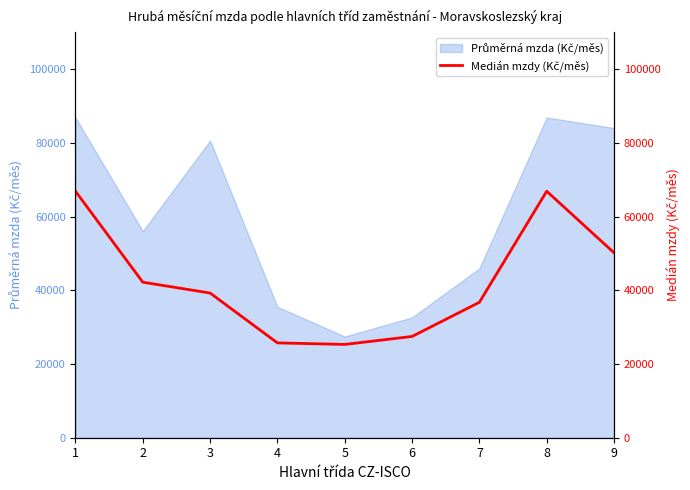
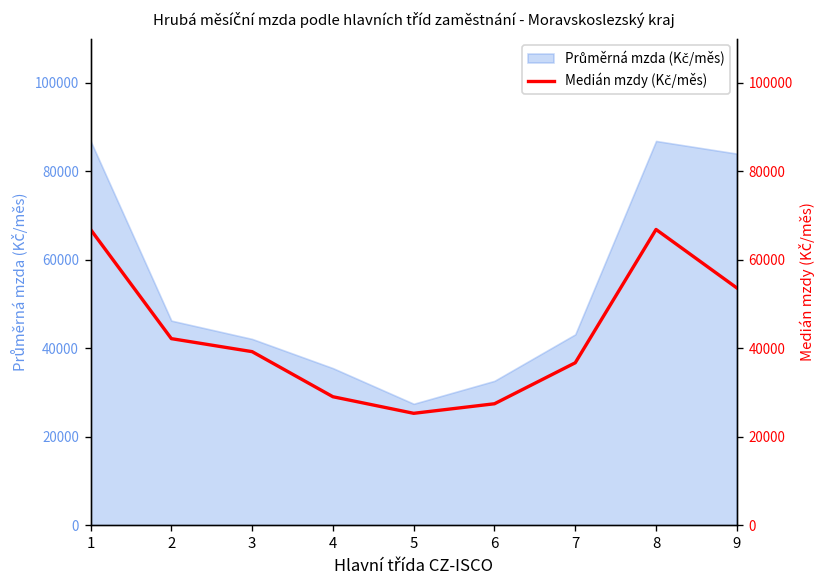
  {
    "Průměrná mzda (Kč/měs)": {
      "1": 87000,
-     "2": 56000,
-     "3": 81000,
+     "2": 46000,
+     "3": 42000,
      "4": 36000,
      "5": 27000,
      "6": 33000,
-     "7": 46000,
+     "7": 43000,
      "8": 87000,
      "9": 84000
    },
    "Medián mzdy (Kč/měs)": {
      "1": 67000,
      "2": 42000,
      "3": 39000,
-     "4": 26000,
+     "4": 29000,
      "5": 25000,
      "6": 27000,
      "7": 37000,
      "8": 67000,
-     "9": 50000
+     "9": 54000
    }
  }
